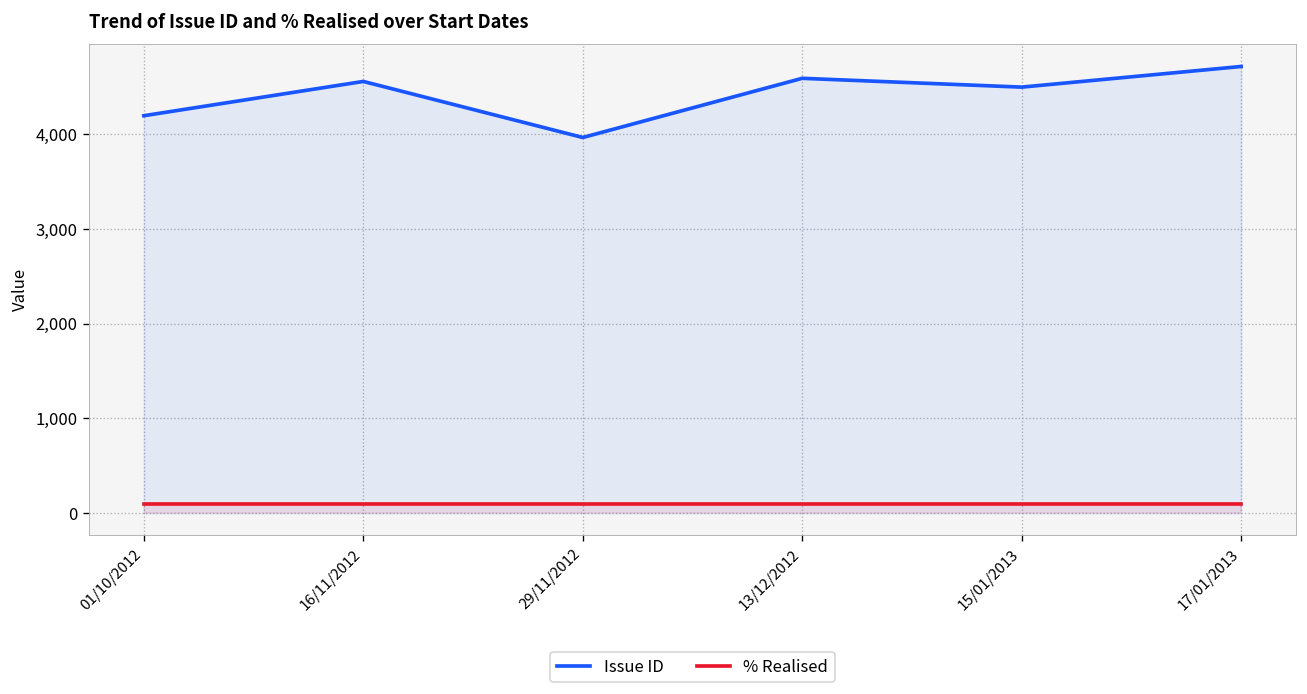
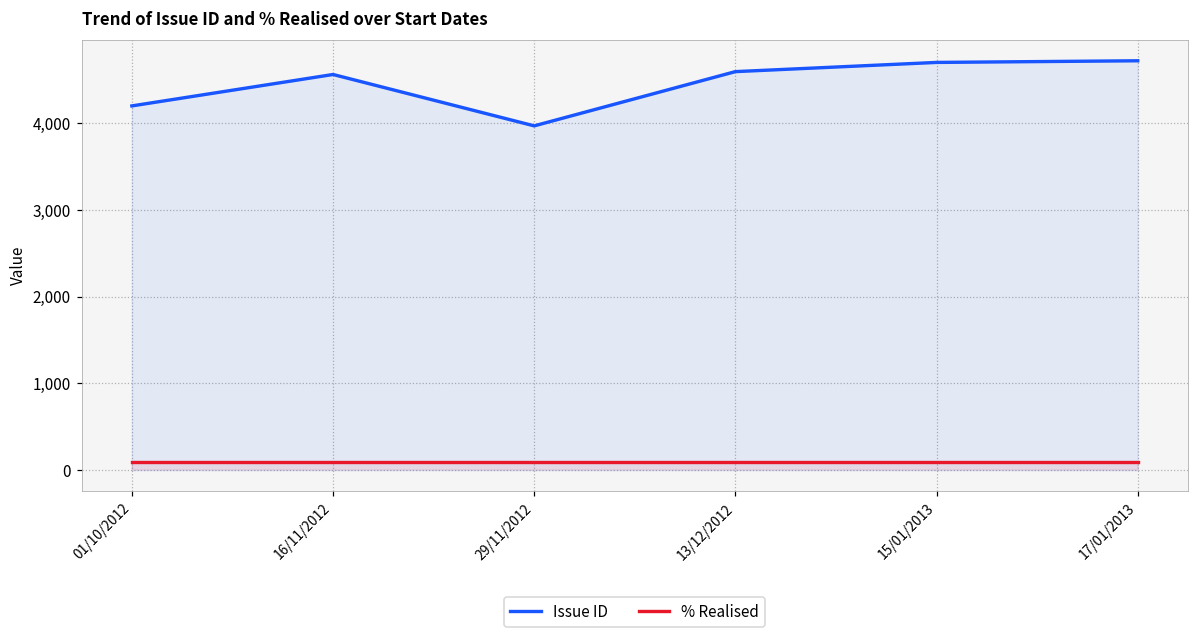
  {
    "Issue ID": {
      "01/10/2012": "4,200",
      "16/11/2012": "4,600",
      "29/11/2012": "4,000",
      "13/12/2012": "4,600",
-     "15/01/2013": "4,500",
+     "15/01/2013": "4,700",
      "17/01/2013": "4,700"
    },
    "% Realised": {
      "01/10/2012": "100",
      "16/11/2012": "100",
      "29/11/2012": "100",
      "13/12/2012": "100",
      "15/01/2013": "100",
      "17/01/2013": "100"
    }
  }
